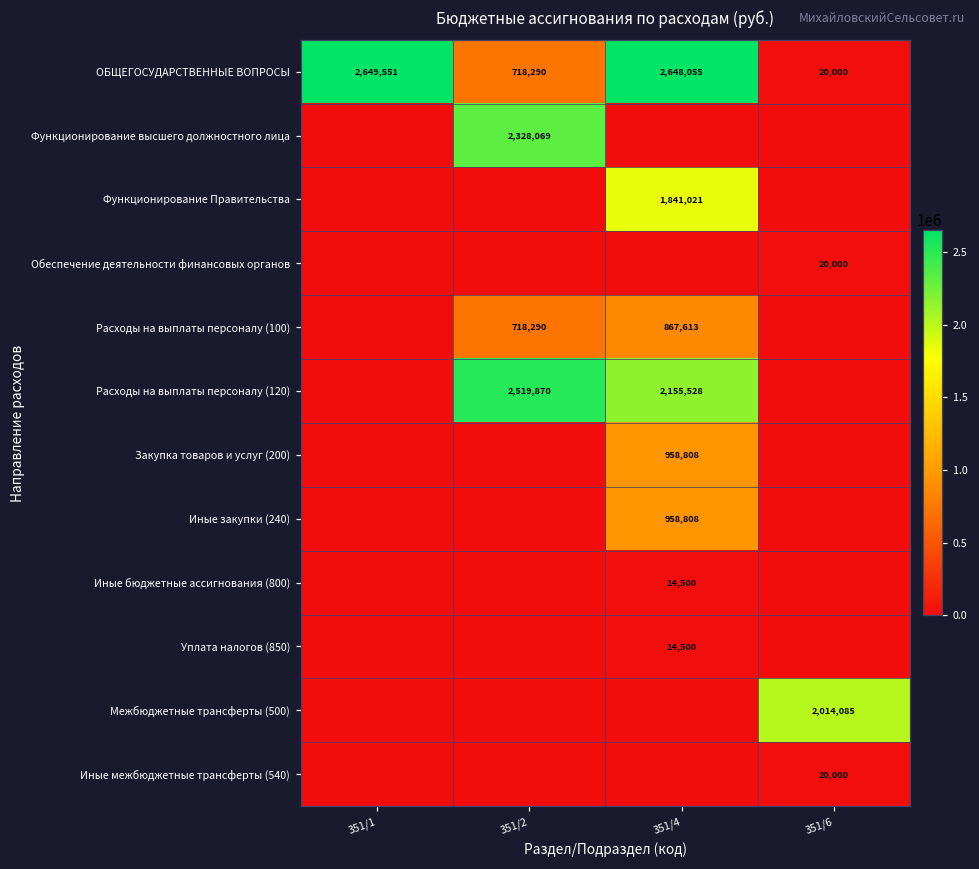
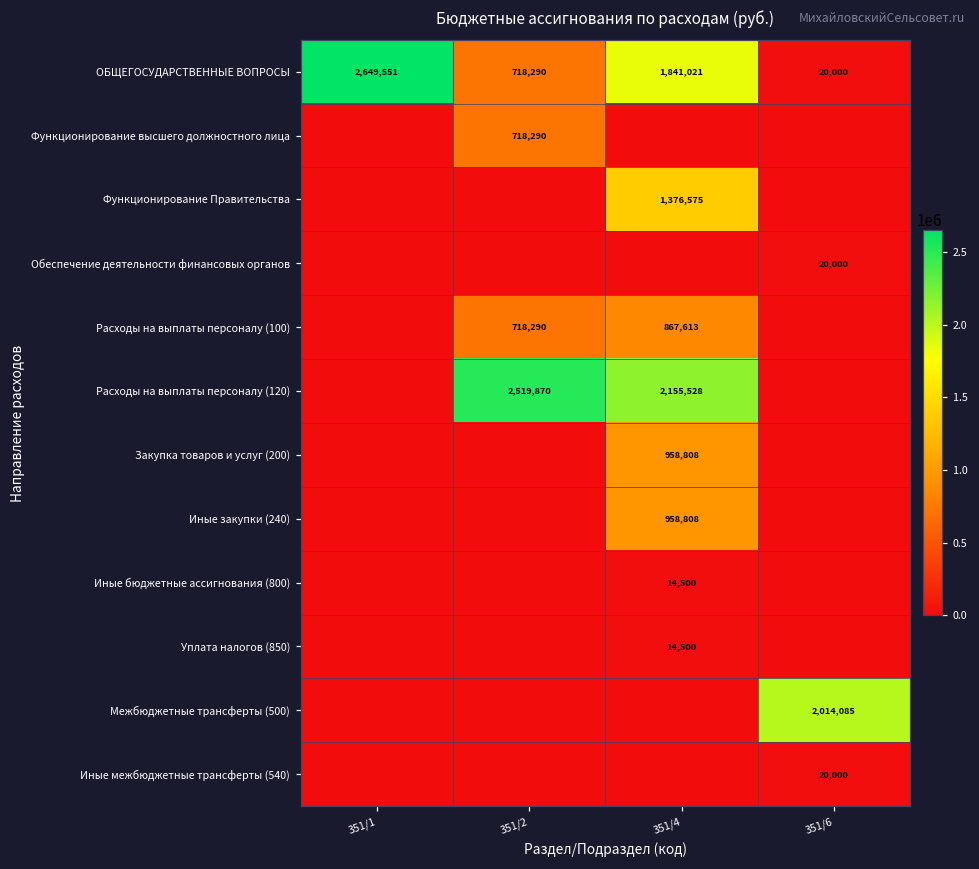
  {
    "ОБЩЕГОСУДАРСТВЕННЫЕ ВОПРОСЫ": {
      "351/1": "2,649,551",
      "351/2": "718,290",
-     "351/4": "2,648,055",
+     "351/4": "1,841,021",
      "351/6": "20,000"
    },
    "Функционирование высшего должностного лица": {
-     "351/2": "2,328,069"
+     "351/2": "718,290"
    },
    "Функционирование Правительства": {
-     "351/4": "1,841,021"
+     "351/4": "1,376,575"
    },
    "Обеспечение деятельности финансовых органов": {
      "351/6": "20,000"
    },
    "Расходы на выплаты персоналу (100)": {
      "351/2": "718,290",
      "351/4": "867,613"
    },
    "Расходы на выплаты персоналу (120)": {
      "351/2": "2,519,870",
      "351/4": "2,155,528"
    },
    "Закупка товаров и услуг (200)": {
      "351/4": "958,808"
    },
    "Иные закупки (240)": {
      "351/4": "958,808"
    },
    "Иные бюджетные ассигнования (800)": {
      "351/4": "14,500"
    },
    "Уплата налогов (850)": {
      "351/4": "14,500"
    },
    "Межбюджетные трансферты (500)": {
      "351/6": "2,014,085"
    },
    "Иные межбюджетные трансферты (540)": {
      "351/6": "20,000"
    }
  }
